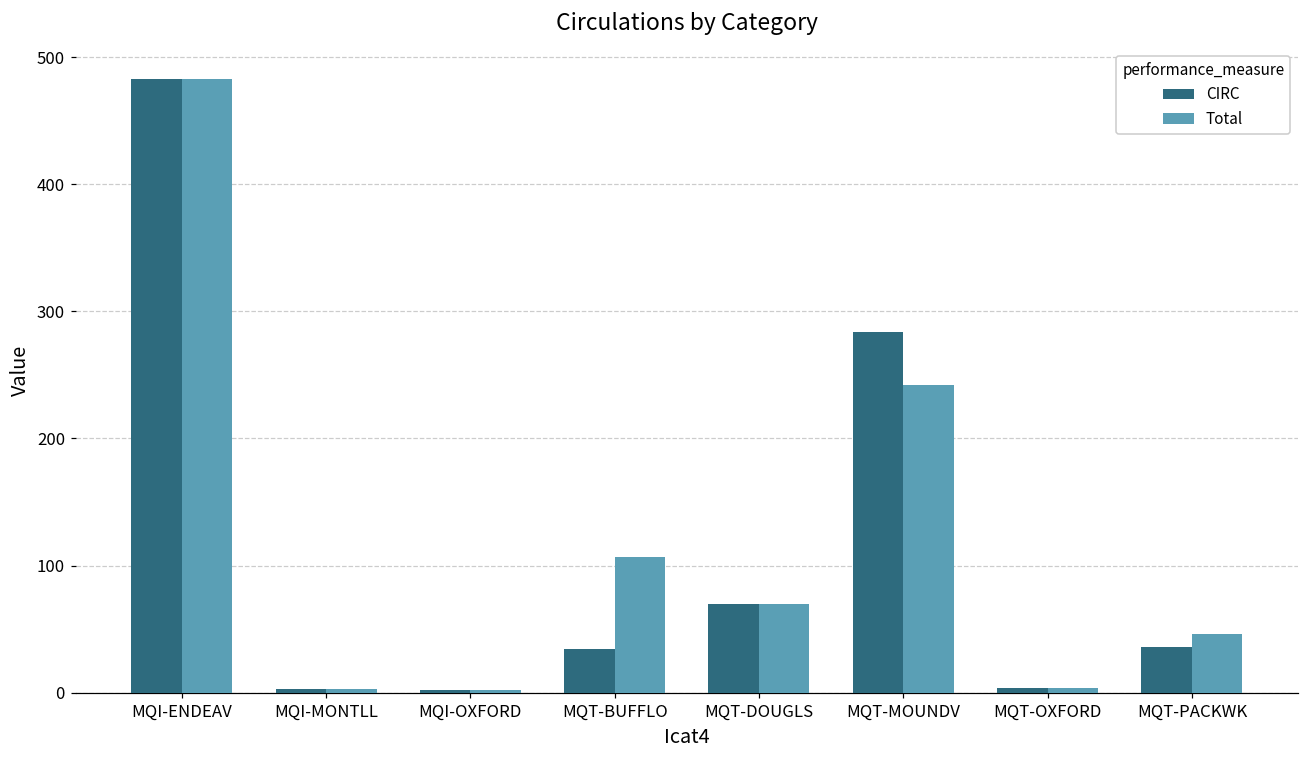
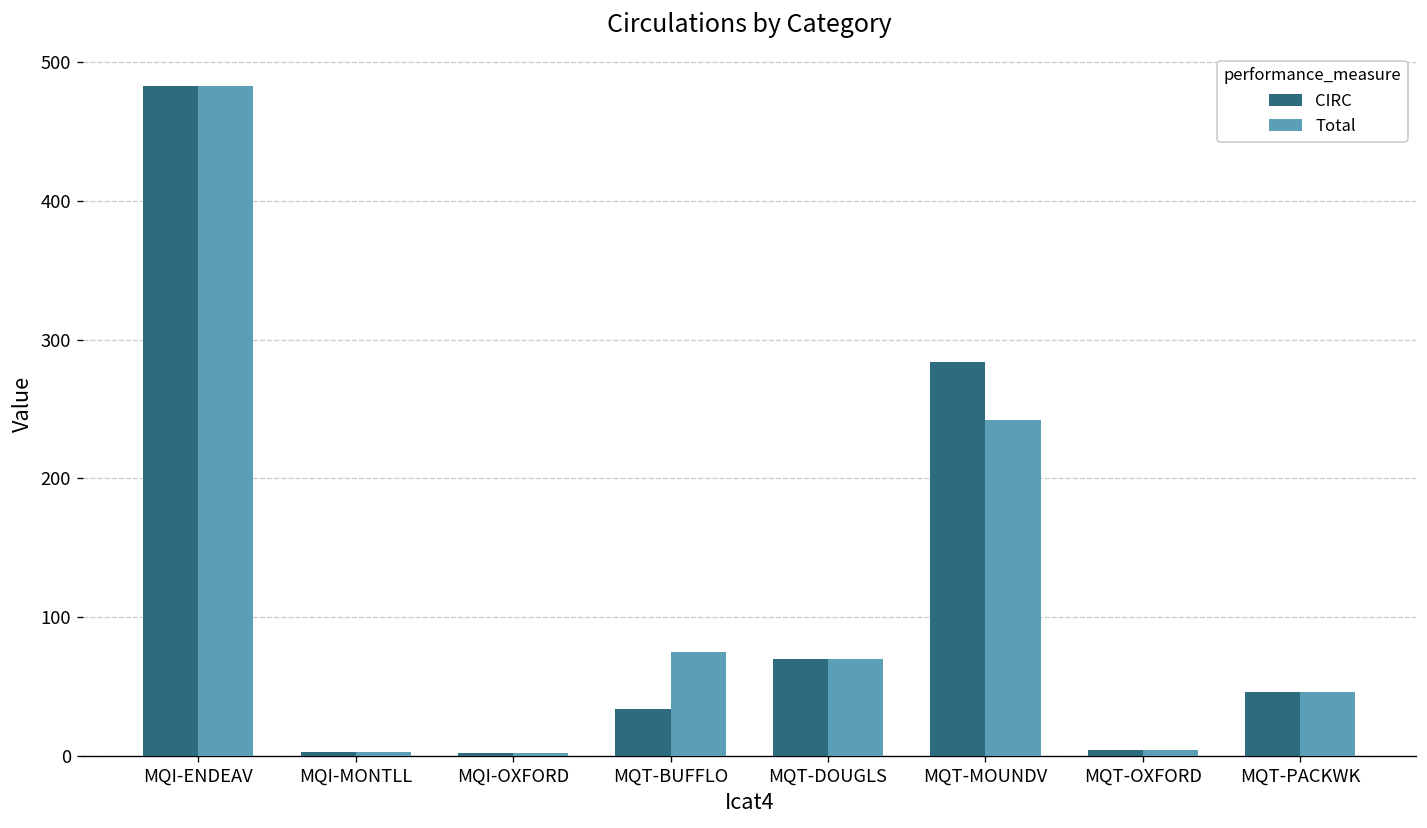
  {
    "CIRC": {
      "MQI-ENDEAV": 483,
      "MQI-MONTLL": 3,
      "MQT-BUFFLO": 34,
      "MQT-DOUGLS": 70,
      "MQT-MOUNDV": 284,
      "MQT-OXFORD": 4,
-     "MQT-PACKWK": 36
+     "MQT-PACKWK": 46
    },
    "Total": {
      "MQI-ENDEAV": 483,
      "MQI-MONTLL": 3,
-     "MQT-BUFFLO": 107,
+     "MQT-BUFFLO": 75,
      "MQT-DOUGLS": 70,
      "MQT-MOUNDV": 242,
      "MQT-OXFORD": 4,
      "MQT-PACKWK": 46
    }
  }
